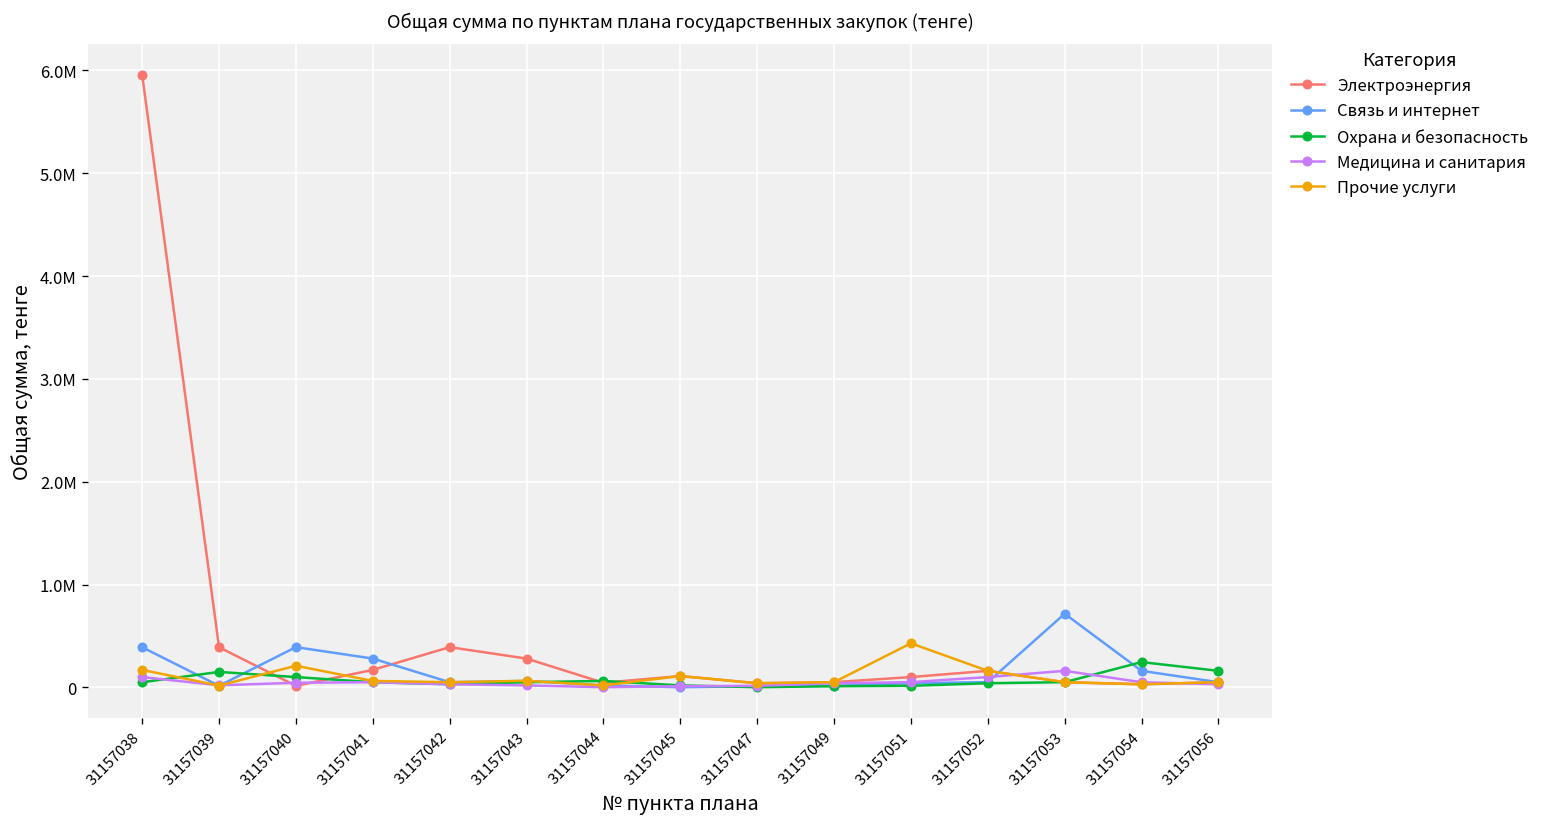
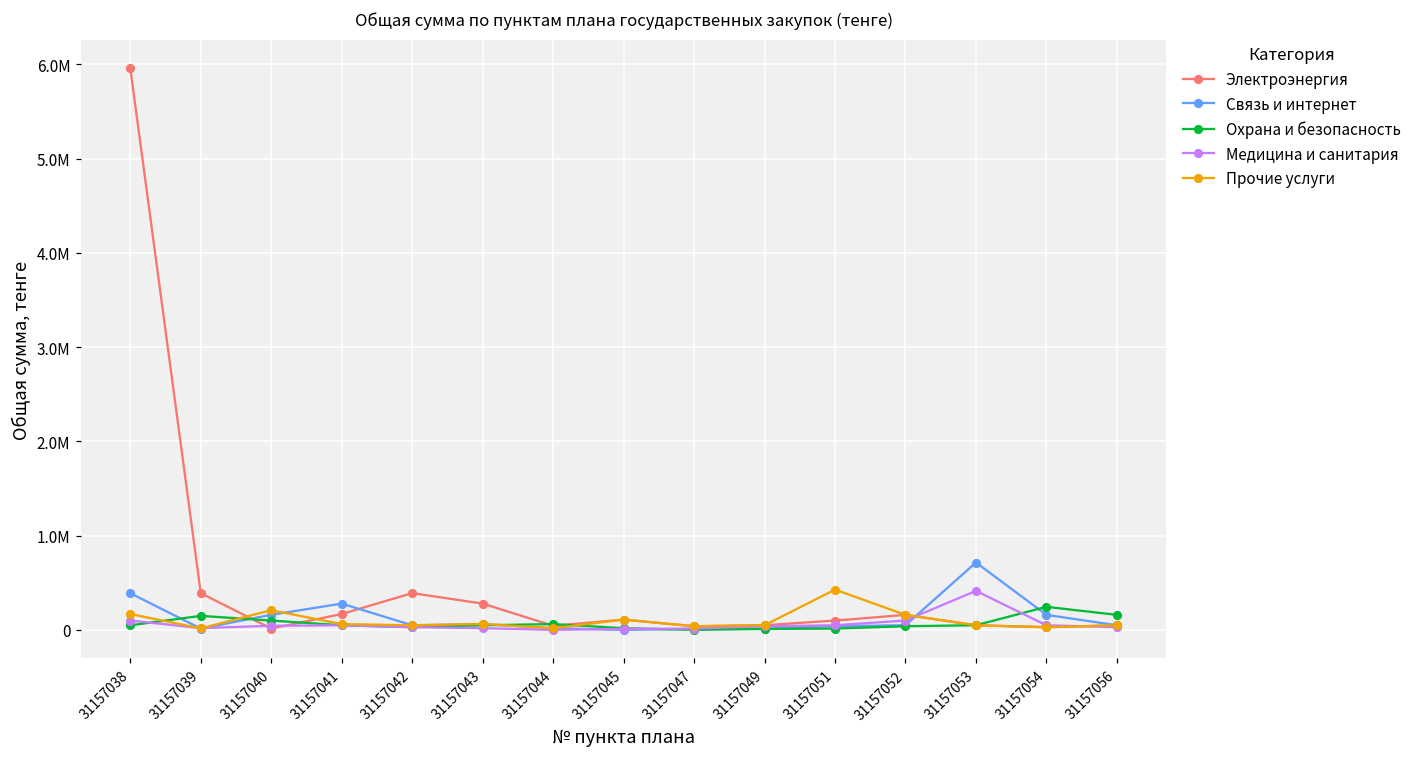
  {
    "Электроэнергия": {
      "31157038": 6000000,
      "31157039": 400000,
      "31157041": 200000,
      "31157042": 400000,
      "31157043": 300000,
      "31157051": 100000
    },
    "Связь и интернет": {
      "31157038": 400000,
-     "31157040": 400000,
+     "31157040": 200000,
      "31157041": 300000,
      "31157053": 700000,
      "31157054": 200000
    },
    "Охрана и безопасность": {
      "31157038": 100000,
      "31157039": 200000,
      "31157040": 100000,
      "31157054": 200000,
      "31157056": 200000
    },
    "Медицина и санитария": {
      "31157038": 100000,
      "31157043": 0,
      "31157052": 100000,
-     "31157053": 200000
+     "31157053": 400000
    },
    "Прочие услуги": {
      "31157038": 200000,
      "31157040": 200000,
      "31157051": 400000
    }
  }
